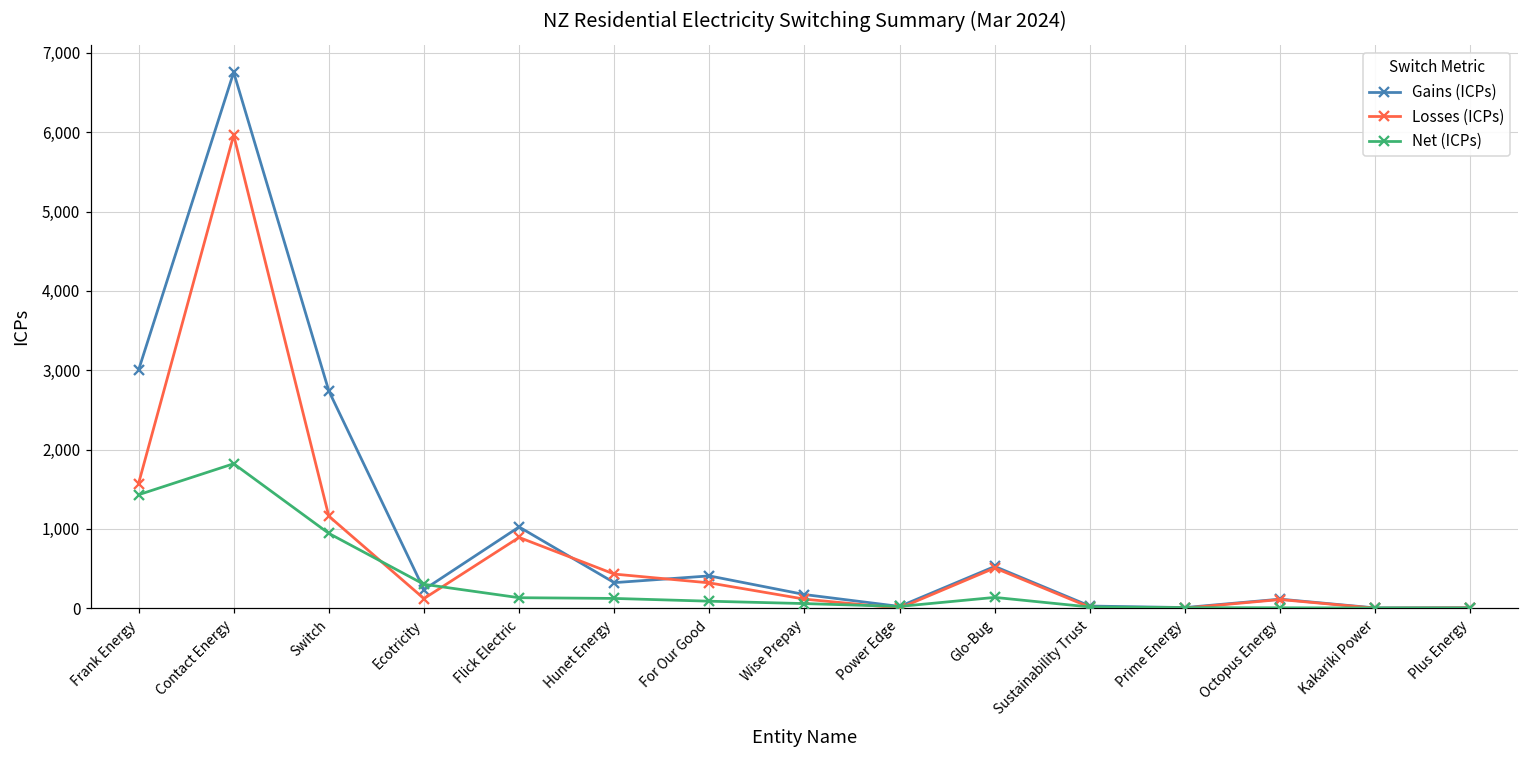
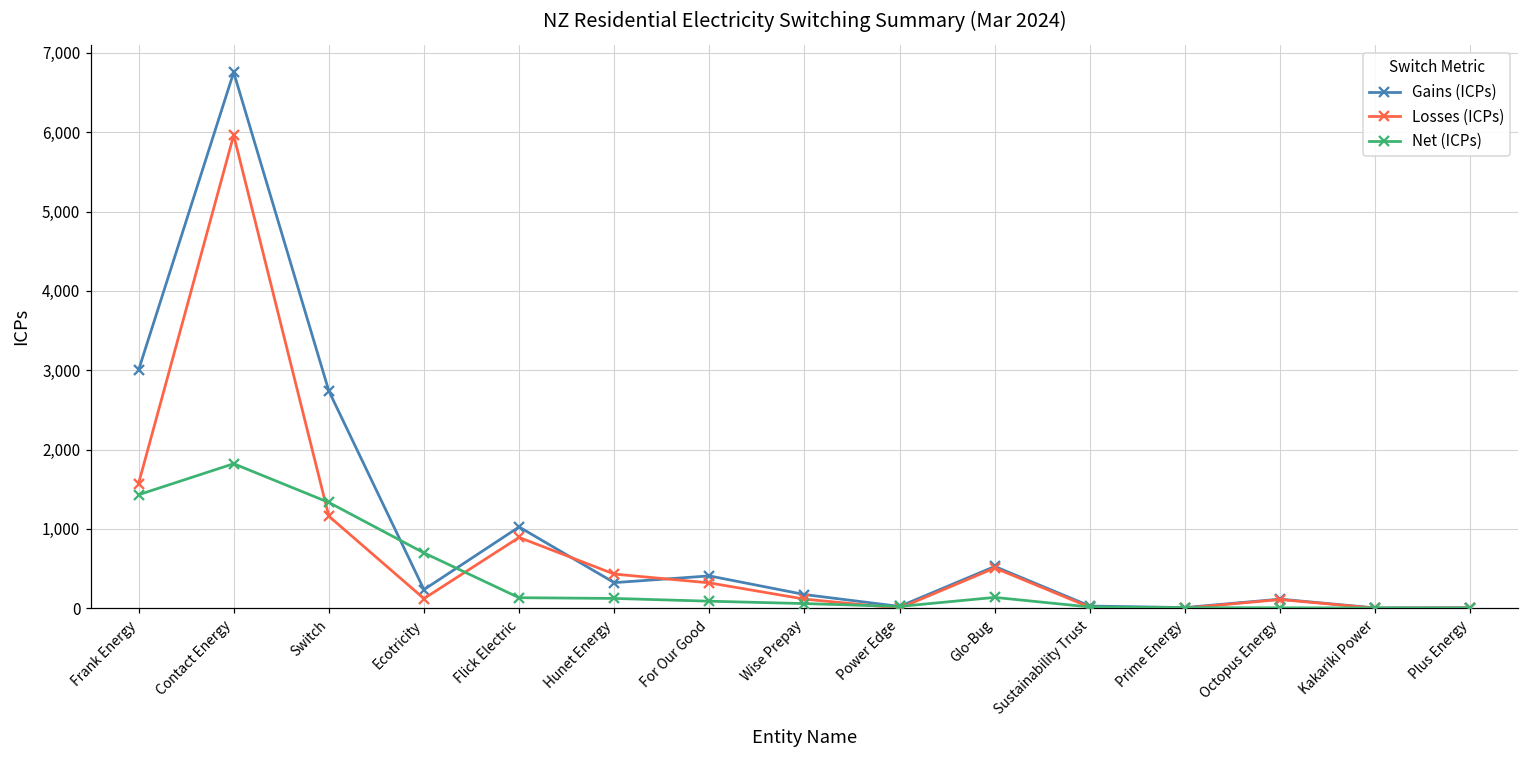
  {
    "Gains (ICPs)": {
      "Frank Energy": "3,000",
      "Contact Energy": "6,800",
      "Switch": "2,700",
      "Ecotricity": "200",
      "Flick Electric": "1,000",
      "Hunet Energy": "300",
      "For Our Good": "400",
      "Wise Prepay": "200"
    },
    "Losses (ICPs)": {
      "Frank Energy": "1,600",
      "Contact Energy": "6,000",
      "Switch": "1,200",
      "Ecotricity": "100",
      "Flick Electric": "900",
      "Hunet Energy": "400",
      "For Our Good": "300",
      "Wise Prepay": "100"
    },
    "Net (ICPs)": {
      "Frank Energy": "1,400",
      "Contact Energy": "1,800",
-     "Switch": "900",
-     "Ecotricity": "300",
+     "Switch": "1,300",
+     "Ecotricity": "700",
      "Flick Electric": "100",
      "Hunet Energy": "100",
      "For Our Good": "100",
      "Wise Prepay": "100",
      "Glo-Bug": "100",
      "Octopus Energy": "0"
    }
  }
